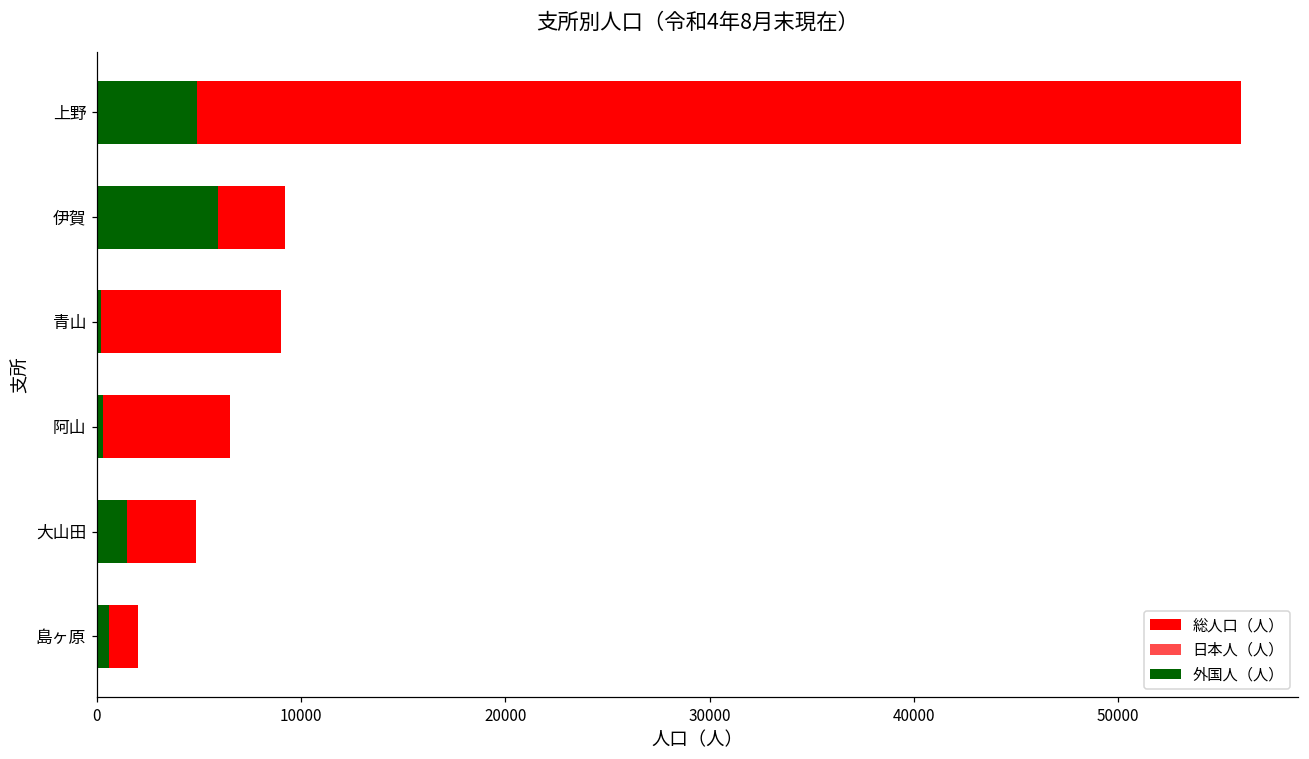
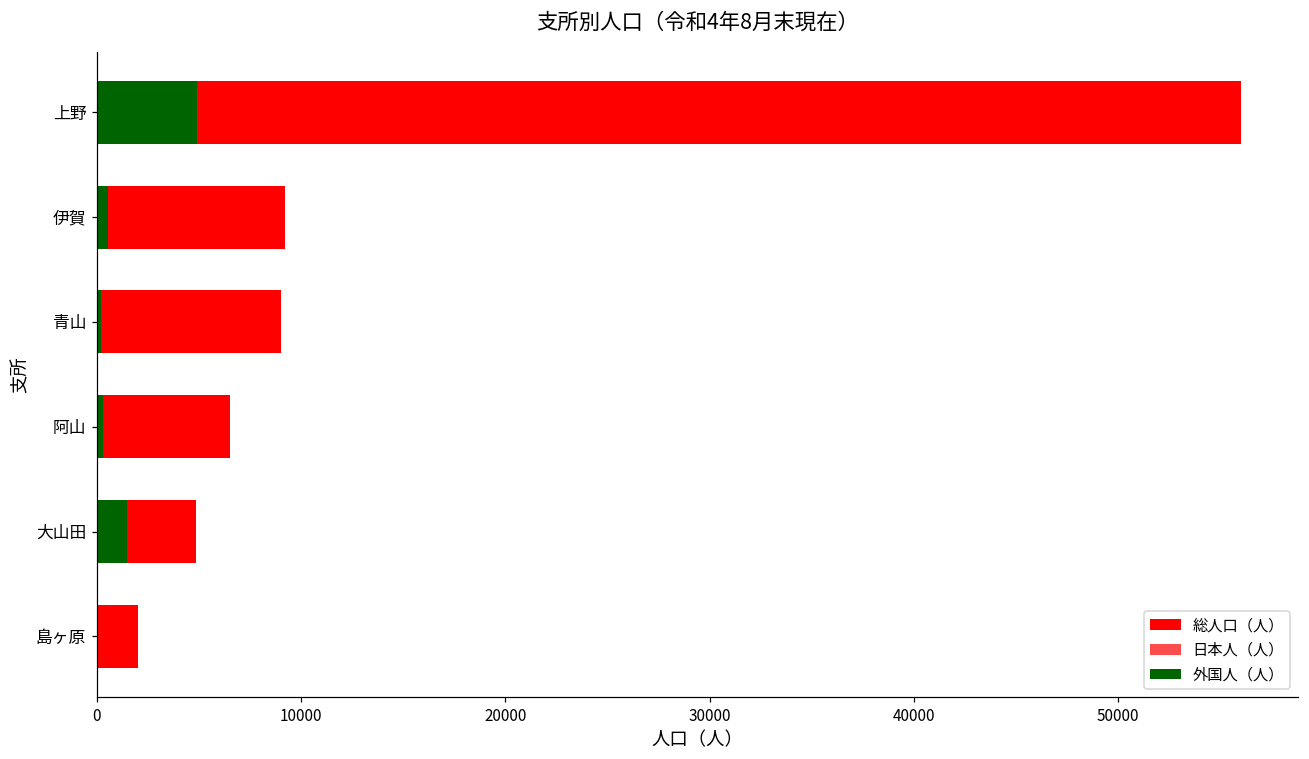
  {
    "外国人（人）": {
-     "伊賀": 5900,
-     "島ヶ原": 600
+     "伊賀": 500,
+     "島ヶ原": 0
    }
  }
